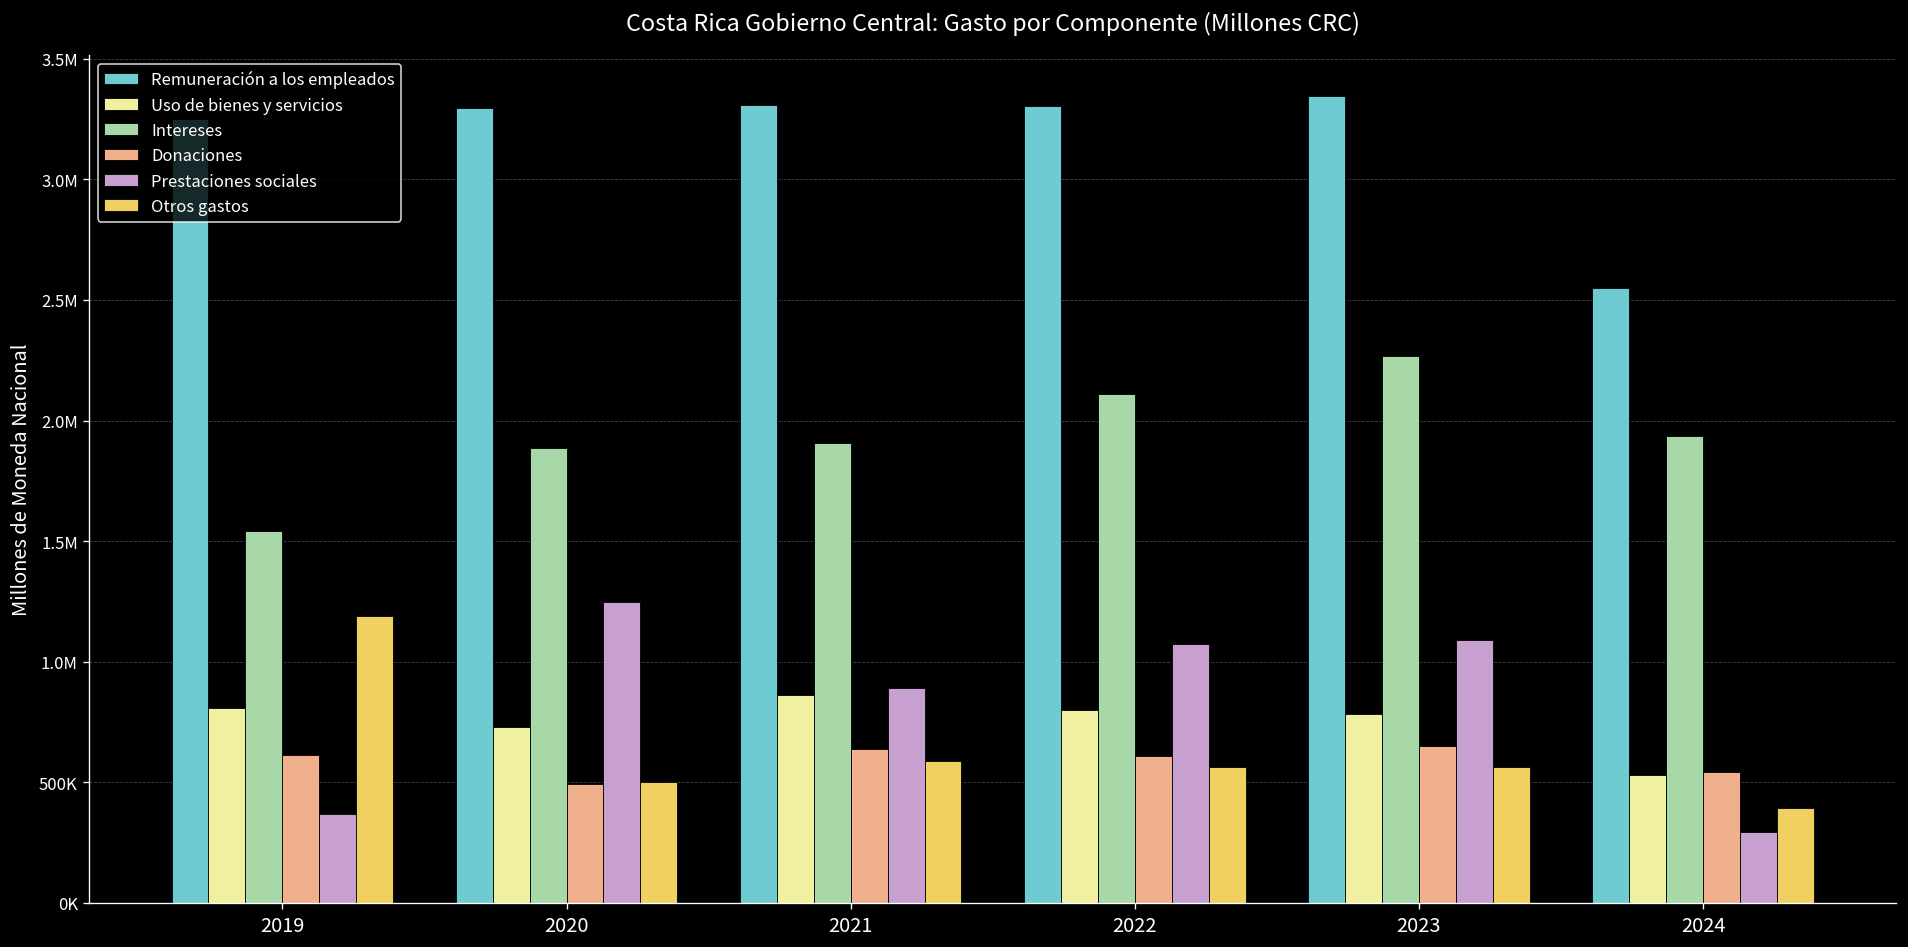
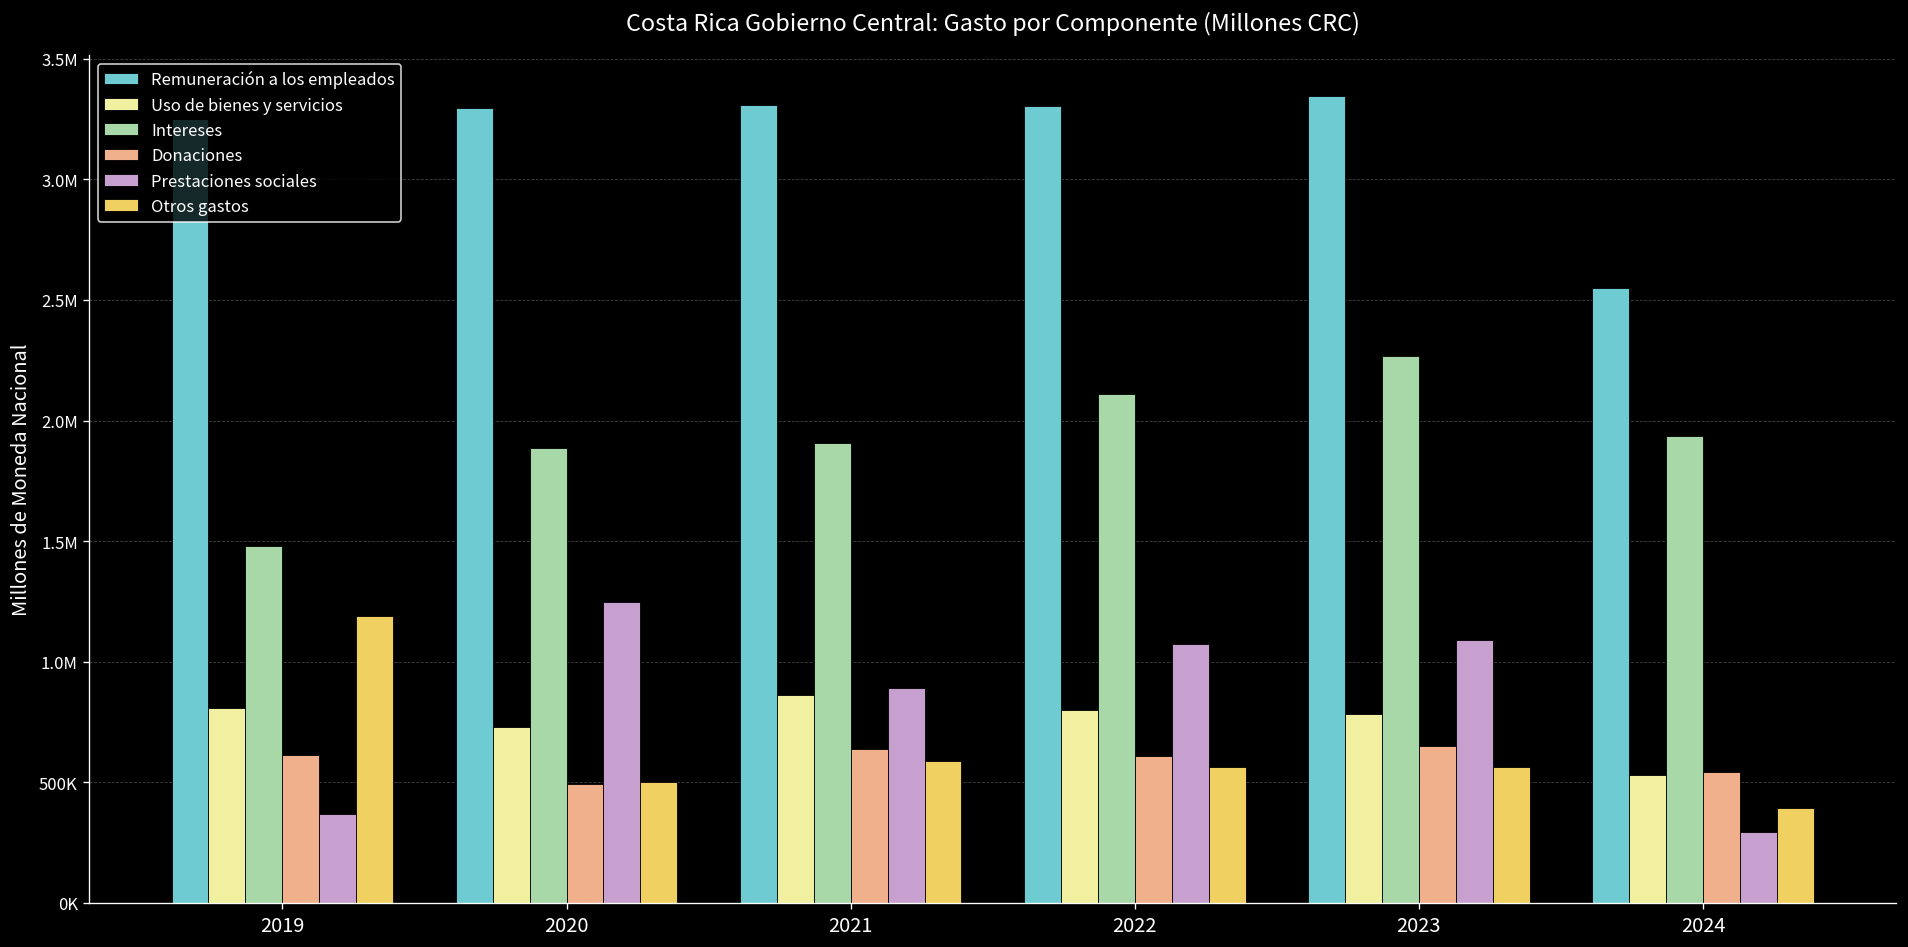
  {
    "Remuneración a los empleados": {
      "2020": 3300000,
      "2021": 3310000,
      "2022": 3310000,
      "2023": 3350000,
      "2024": 2550000
    },
    "Uso de bienes y servicios": {
      "2019": 810000,
      "2020": 730000,
      "2021": 860000,
      "2022": 800000,
      "2023": 780000,
      "2024": 530000
    },
    "Intereses": {
-     "2019": 1540000,
+     "2019": 1480000,
      "2020": 1890000,
      "2021": 1910000,
      "2022": 2110000,
      "2023": 2270000,
      "2024": 1940000
    },
    "Prestaciones sociales": {
      "2019": 370000,
      "2020": 1250000,
      "2021": 890000,
      "2022": 1070000,
      "2023": 1090000,
      "2024": 300000
    }
  }
